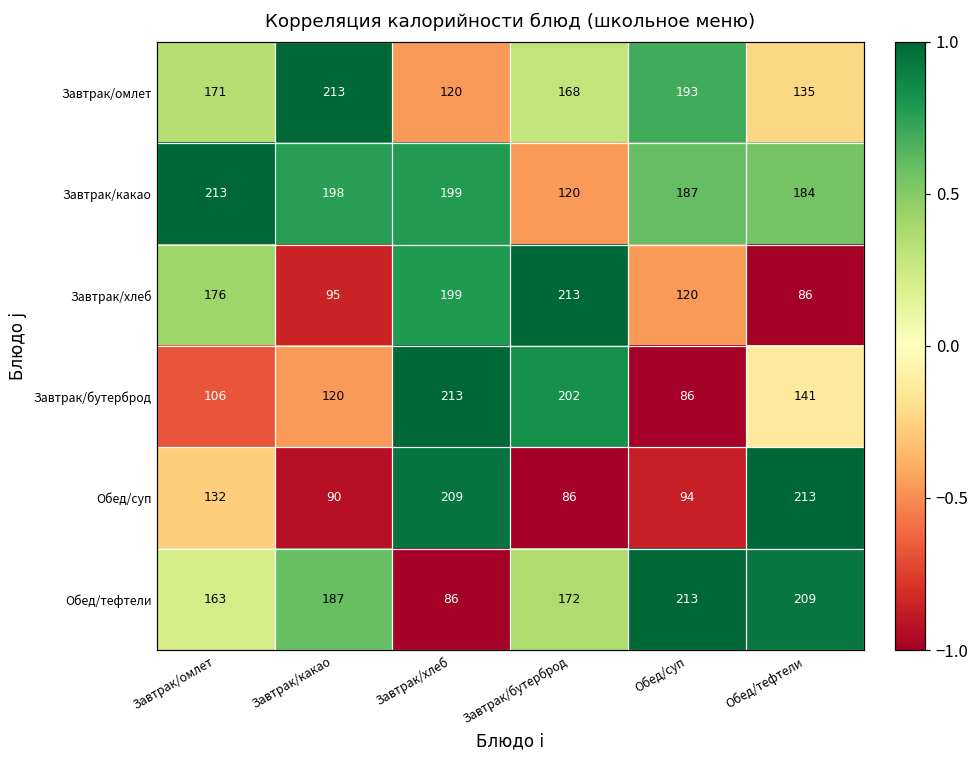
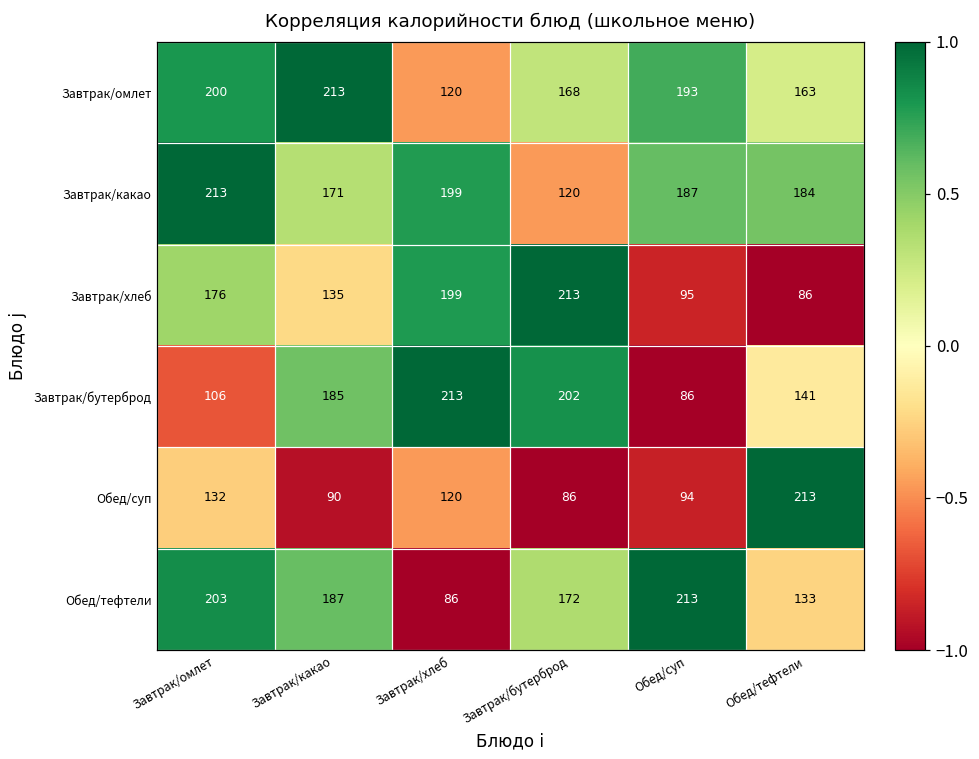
  {
    "Завтрак/омлет": {
-     "Завтрак/омлет": 171,
+     "Завтрак/омлет": 200,
      "Завтрак/какао": 213,
      "Завтрак/хлеб": 120,
      "Завтрак/бутерброд": 168,
      "Обед/суп": 193,
-     "Обед/тефтели": 135
+     "Обед/тефтели": 163
    },
    "Завтрак/какао": {
      "Завтрак/омлет": 213,
-     "Завтрак/какао": 198,
+     "Завтрак/какао": 171,
      "Завтрак/хлеб": 199,
      "Завтрак/бутерброд": 120,
      "Обед/суп": 187,
      "Обед/тефтели": 184
    },
    "Завтрак/хлеб": {
      "Завтрак/омлет": 176,
-     "Завтрак/какао": 95,
+     "Завтрак/какао": 135,
      "Завтрак/хлеб": 199,
      "Завтрак/бутерброд": 213,
-     "Обед/суп": 120,
+     "Обед/суп": 95,
      "Обед/тефтели": 86
    },
    "Завтрак/бутерброд": {
      "Завтрак/омлет": 106,
-     "Завтрак/какао": 120,
+     "Завтрак/какао": 185,
      "Завтрак/хлеб": 213,
      "Завтрак/бутерброд": 202,
      "Обед/суп": 86,
      "Обед/тефтели": 141
    },
    "Обед/суп": {
      "Завтрак/омлет": 132,
      "Завтрак/какао": 90,
-     "Завтрак/хлеб": 209,
+     "Завтрак/хлеб": 120,
      "Завтрак/бутерброд": 86,
      "Обед/суп": 94,
      "Обед/тефтели": 213
    },
    "Обед/тефтели": {
-     "Завтрак/омлет": 163,
+     "Завтрак/омлет": 203,
      "Завтрак/какао": 187,
      "Завтрак/хлеб": 86,
      "Завтрак/бутерброд": 172,
      "Обед/суп": 213,
-     "Обед/тефтели": 209
+     "Обед/тефтели": 133
    }
  }
